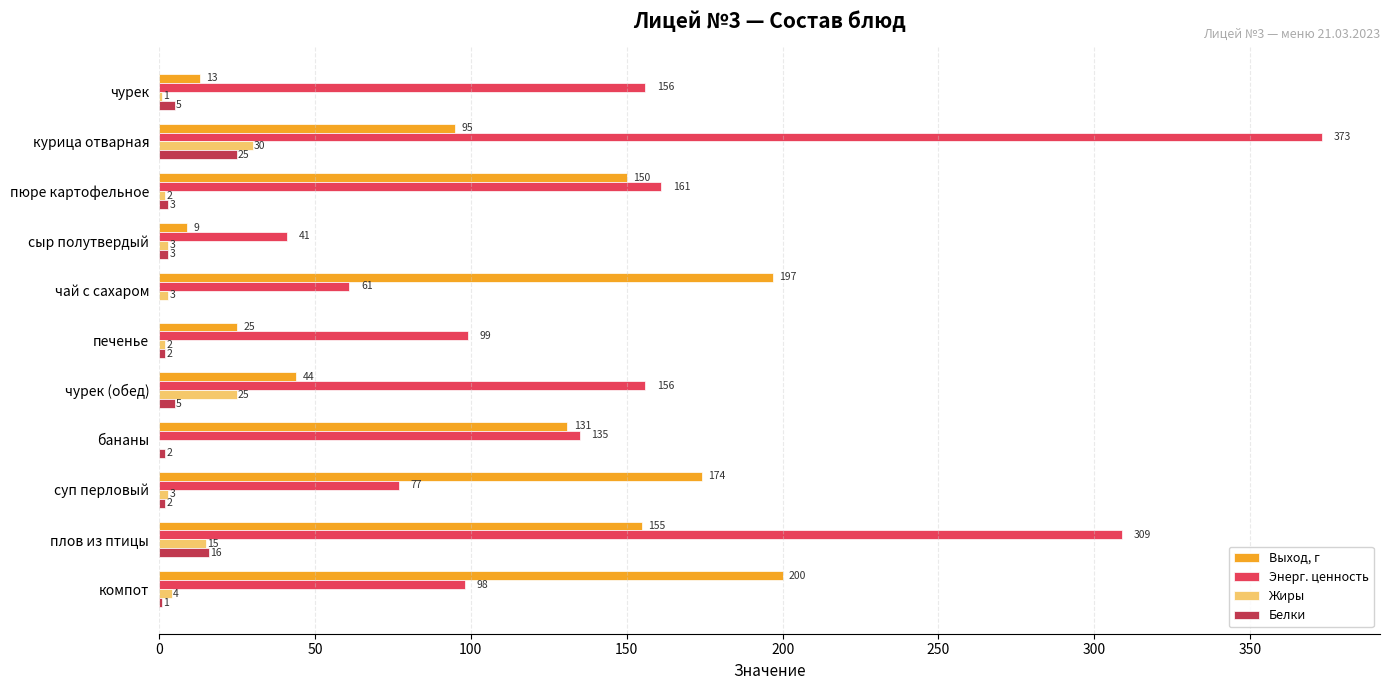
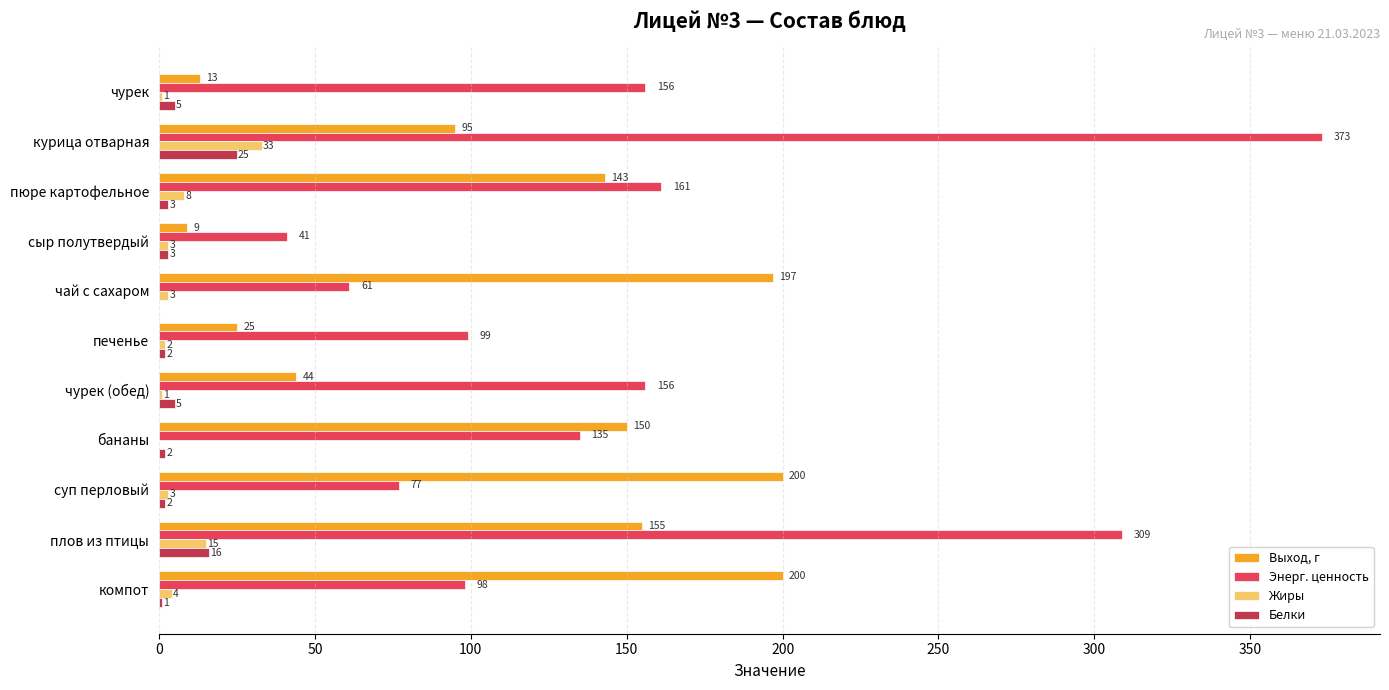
  {
    "Выход, г": {
      "чурек": 13,
      "курица отварная": 95,
-     "пюре картофельное": 150,
+     "пюре картофельное": 143,
      "сыр полутвердый": 9,
      "чай с сахаром": 197,
      "печенье": 25,
      "чурек (обед)": 44,
-     "бананы": 131,
-     "суп перловый": 174,
+     "бананы": 150,
+     "суп перловый": 200,
      "плов из птицы": 155,
      "компот": 200
    },
    "Жиры": {
      "чурек": 1,
-     "курица отварная": 30,
-     "пюре картофельное": 2,
+     "курица отварная": 33,
+     "пюре картофельное": 8,
      "сыр полутвердый": 3,
      "чай с сахаром": 3,
      "печенье": 2,
-     "чурек (обед)": 25,
+     "чурек (обед)": 1,
      "суп перловый": 3,
      "плов из птицы": 15,
      "компот": 4
    }
  }
